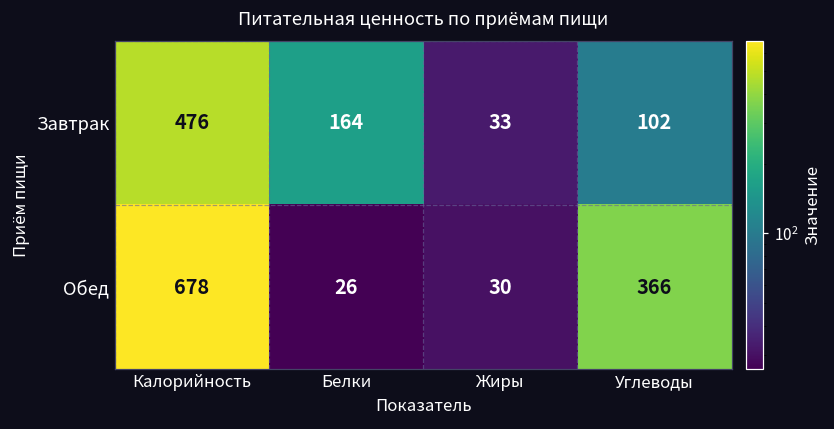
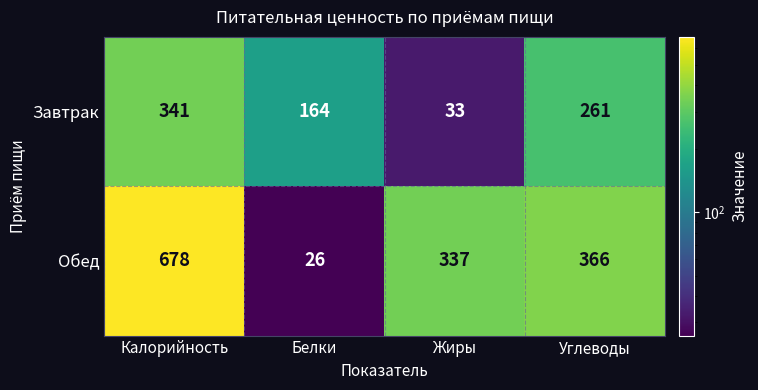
  {
    "Завтрак": {
-     "Калорийность": 476,
+     "Калорийность": 341,
      "Белки": 164,
      "Жиры": 33,
-     "Углеводы": 102
+     "Углеводы": 261
    },
    "Обед": {
      "Калорийность": 678,
      "Белки": 26,
-     "Жиры": 30,
+     "Жиры": 337,
      "Углеводы": 366
    }
  }
